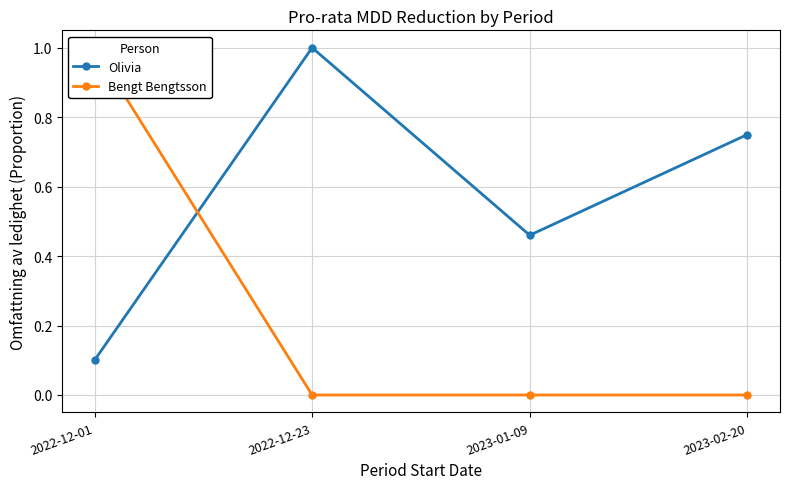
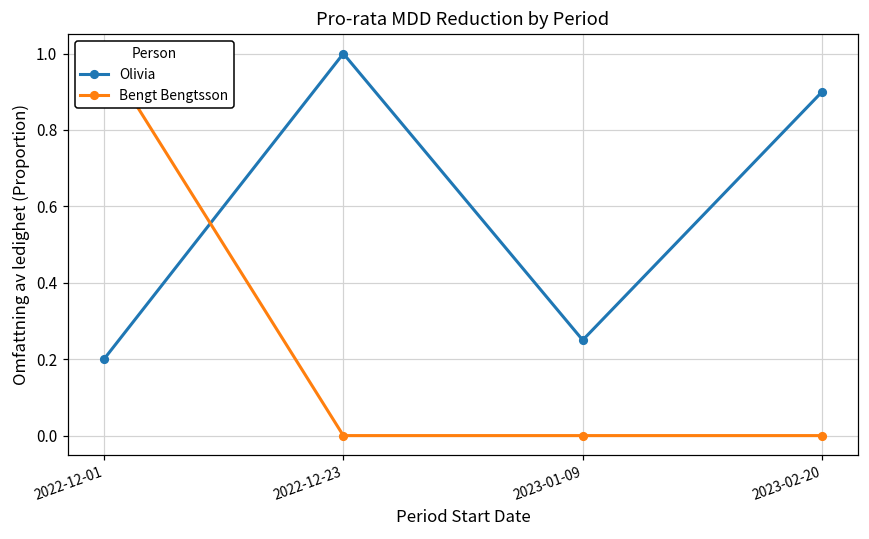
  {
    "Olivia": {
-     "2022-12-01": 0.1,
+     "2022-12-01": 0.2,
      "2022-12-23": 1.00,
-     "2023-01-09": 0.46,
-     "2023-02-20": 0.75
+     "2023-01-09": 0.25,
+     "2023-02-20": 0.90
    },
    "Bengt Bengtsson": {
      "2022-12-23": 0.00,
      "2023-01-09": 0.00,
      "2023-02-20": 0.00
    }
  }
